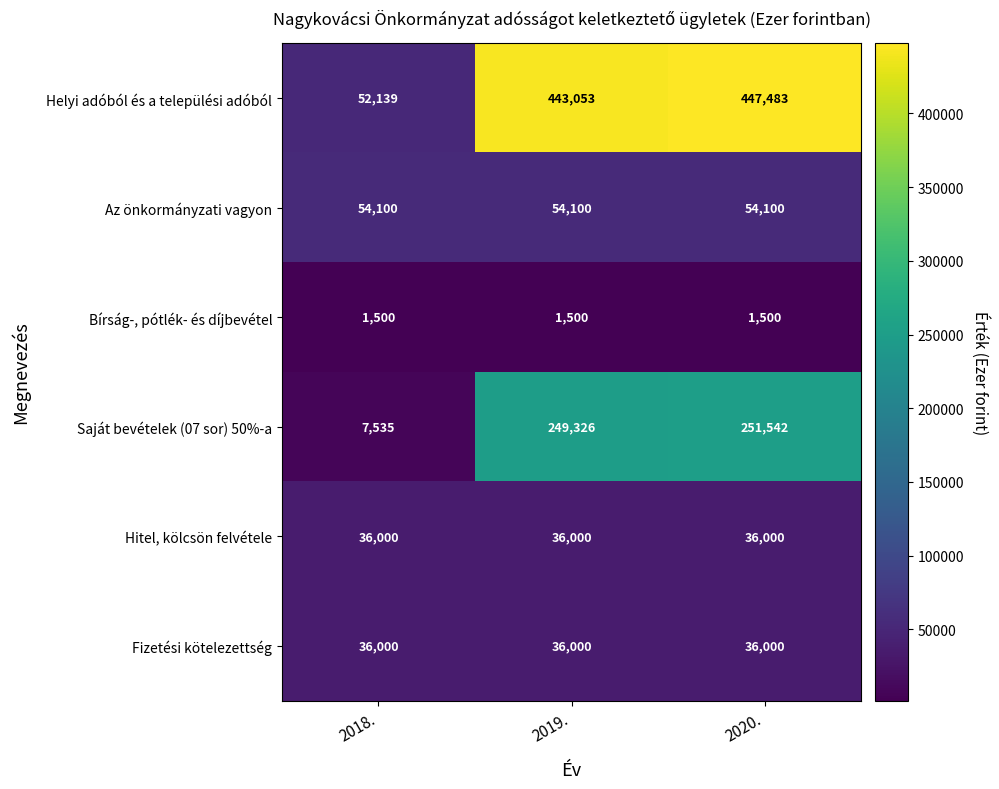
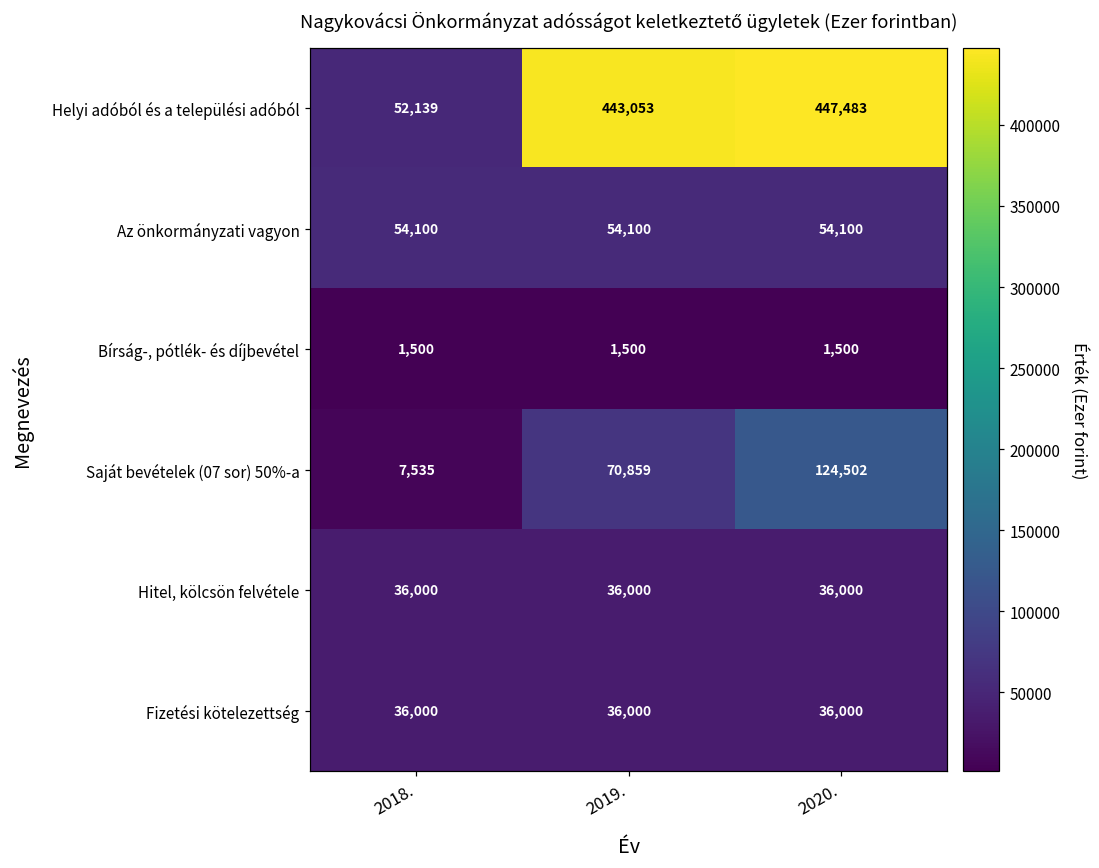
  {
    "Helyi adóból és a települési adóból": {
      "2018.": "52,139",
      "2019.": "443,053",
      "2020.": "447,483"
    },
    "Az önkormányzati vagyon": {
      "2018.": "54,100",
      "2019.": "54,100",
      "2020.": "54,100"
    },
    "Bírság-, pótlék- és díjbevétel": {
      "2018.": "1,500",
      "2019.": "1,500",
      "2020.": "1,500"
    },
    "Saját bevételek (07 sor) 50%-a": {
      "2018.": "7,535",
-     "2019.": "249,326",
-     "2020.": "251,542"
+     "2019.": "70,859",
+     "2020.": "124,502"
    },
    "Hitel, kölcsön felvétele": {
      "2018.": "36,000",
      "2019.": "36,000",
      "2020.": "36,000"
    },
    "Fizetési kötelezettség": {
      "2018.": "36,000",
      "2019.": "36,000",
      "2020.": "36,000"
    }
  }
